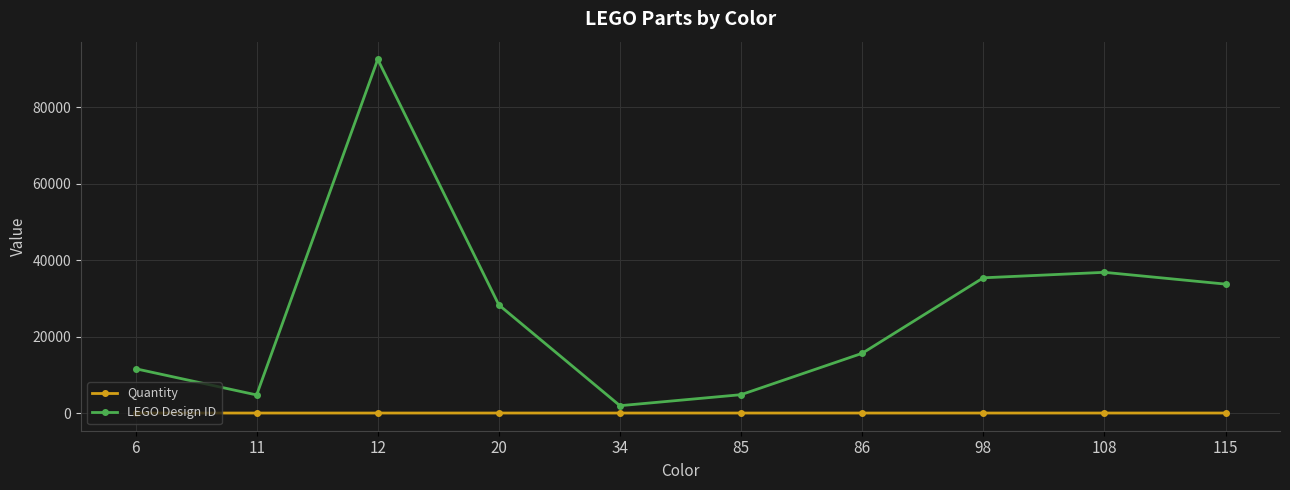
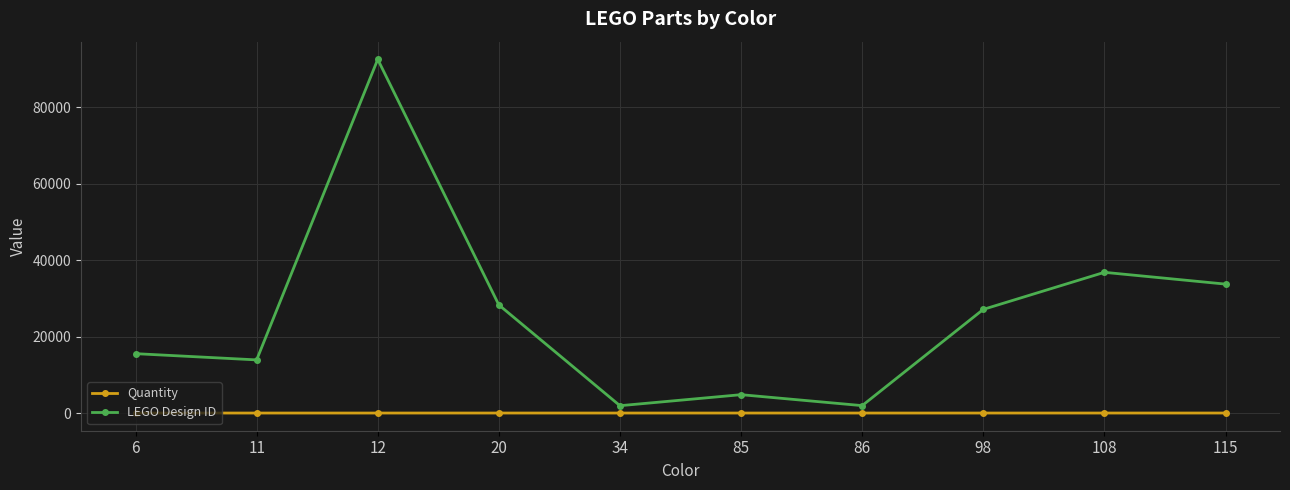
  {
    "Quantity": {
      "11": 0,
      "12": 0,
      "20": 0,
      "34": 0,
      "85": 0,
      "86": 0,
      "98": 0,
      "108": 0,
      "115": 0
    },
    "LEGO Design ID": {
-     "6": 12000,
-     "11": 5000,
+     "6": 16000,
+     "11": 14000,
      "12": 93000,
      "20": 28000,
      "34": 2000,
      "85": 5000,
-     "86": 16000,
-     "98": 35000,
+     "86": 2000,
+     "98": 27000,
      "108": 37000,
      "115": 34000
    }
  }
